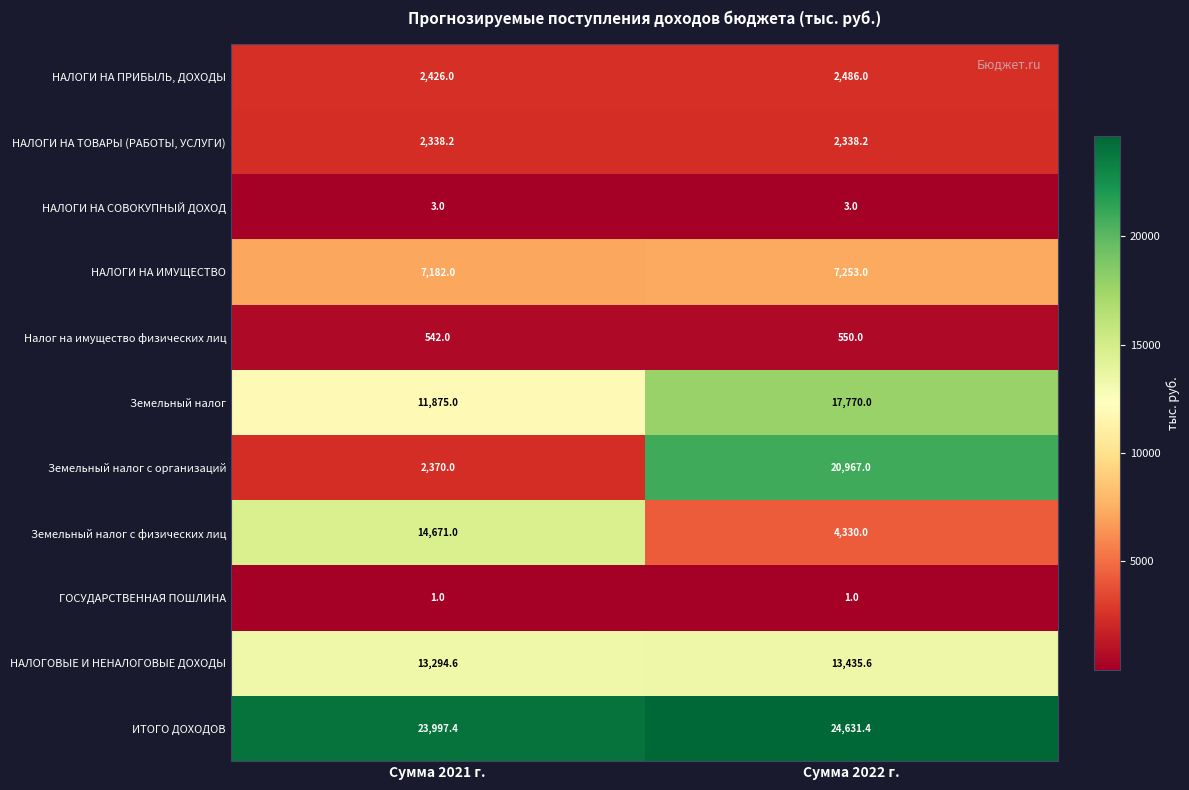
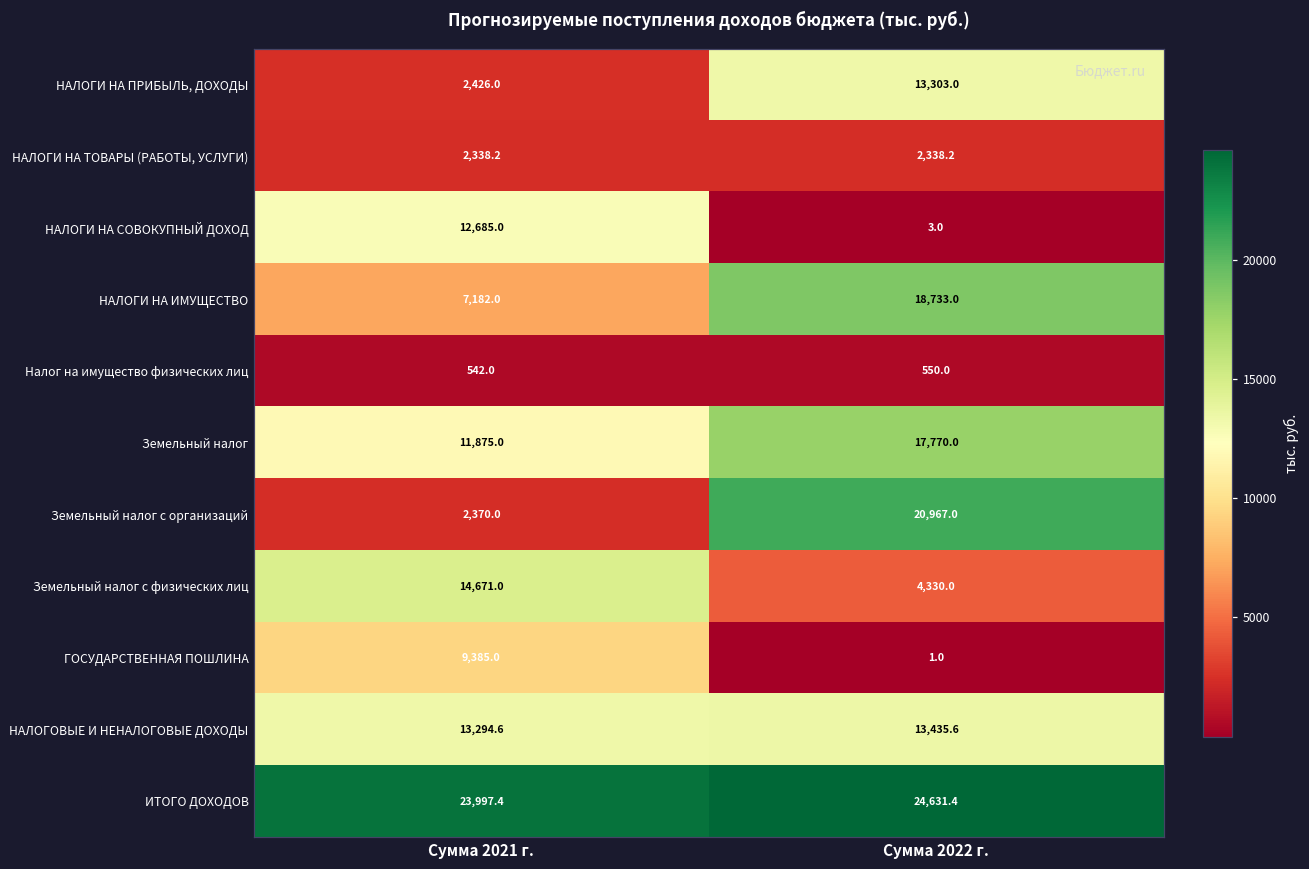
  {
    "НАЛОГИ НА ПРИБЫЛЬ, ДОХОДЫ": {
      "Сумма 2021 г.": "2,426.0",
-     "Сумма 2022 г.": "2,486.0"
+     "Сумма 2022 г.": "13,303.0"
    },
    "НАЛОГИ НА ТОВАРЫ (РАБОТЫ, УСЛУГИ)": {
      "Сумма 2021 г.": "2,338.2",
      "Сумма 2022 г.": "2,338.2"
    },
    "НАЛОГИ НА СОВОКУПНЫЙ ДОХОД": {
-     "Сумма 2021 г.": "3.0",
+     "Сумма 2021 г.": "12,685.0",
      "Сумма 2022 г.": "3.0"
    },
    "НАЛОГИ НА ИМУЩЕСТВО": {
      "Сумма 2021 г.": "7,182.0",
-     "Сумма 2022 г.": "7,253.0"
+     "Сумма 2022 г.": "18,733.0"
    },
    "Налог на имущество физических лиц": {
      "Сумма 2021 г.": "542.0",
      "Сумма 2022 г.": "550.0"
    },
    "Земельный налог": {
      "Сумма 2021 г.": "11,875.0",
      "Сумма 2022 г.": "17,770.0"
    },
    "Земельный налог с организаций": {
      "Сумма 2021 г.": "2,370.0",
      "Сумма 2022 г.": "20,967.0"
    },
    "Земельный налог с физических лиц": {
      "Сумма 2021 г.": "14,671.0",
      "Сумма 2022 г.": "4,330.0"
    },
    "ГОСУДАРСТВЕННАЯ ПОШЛИНА": {
-     "Сумма 2021 г.": "1.0",
+     "Сумма 2021 г.": "9,385.0",
      "Сумма 2022 г.": "1.0"
    },
    "НАЛОГОВЫЕ И НЕНАЛОГОВЫЕ ДОХОДЫ": {
      "Сумма 2021 г.": "13,294.6",
      "Сумма 2022 г.": "13,435.6"
    },
    "ИТОГО ДОХОДОВ": {
      "Сумма 2021 г.": "23,997.4",
      "Сумма 2022 г.": "24,631.4"
    }
  }
